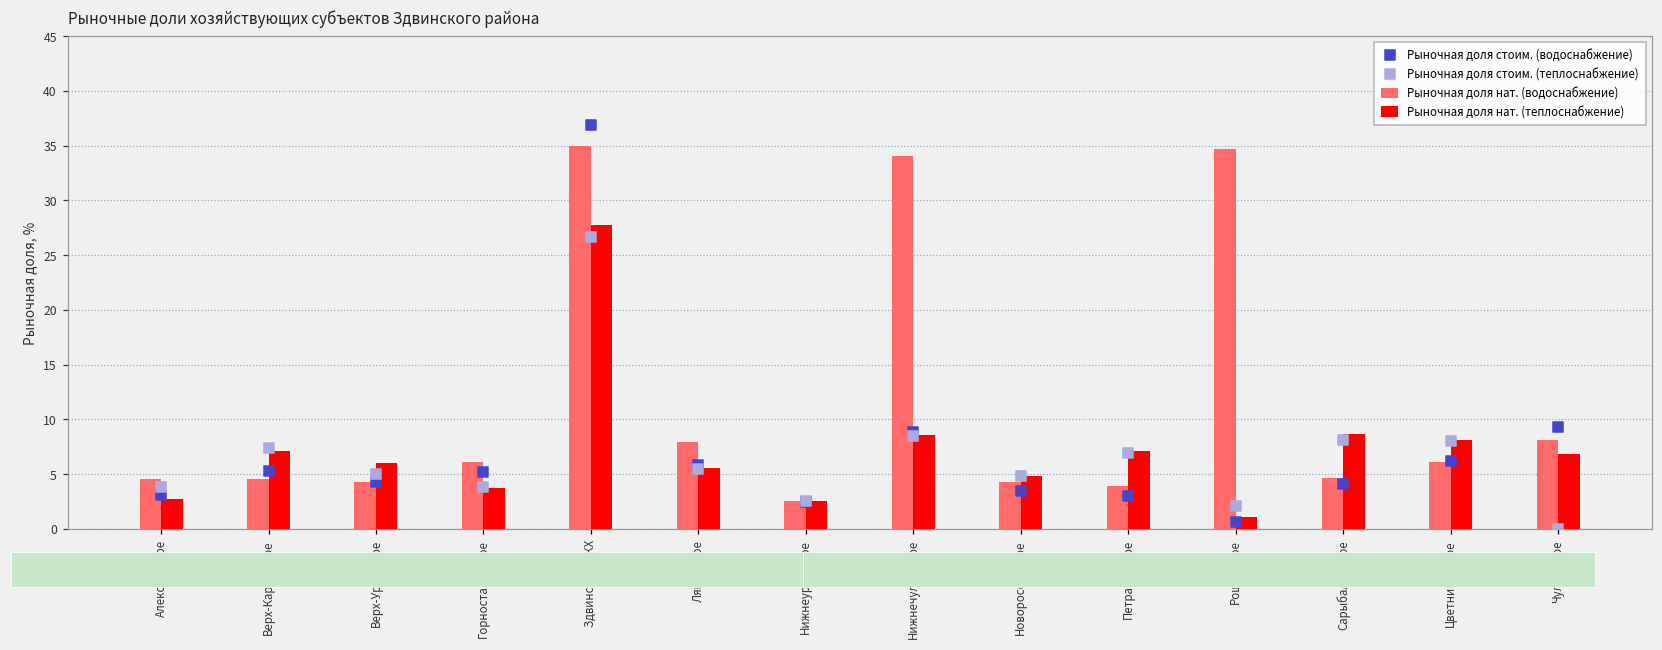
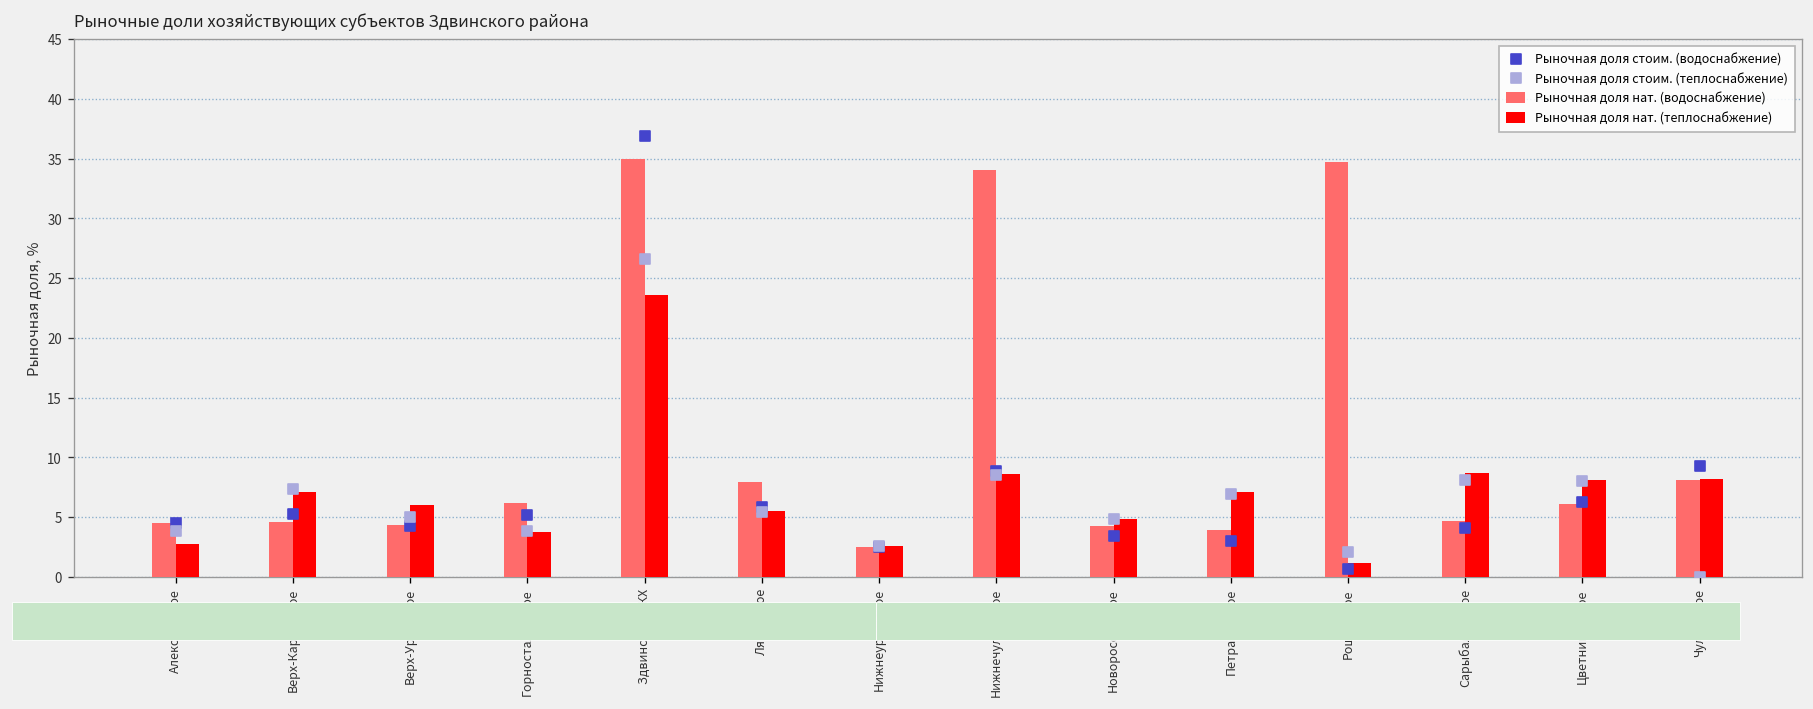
  {
    "Рыночная доля нат. (водоснабжение)": {
      "Алексеевское": 5,
      "Верх-Каргатское": 5,
      "Верх-Урюмское": 4,
      "Горносталевское": 6,
      "Здвинское ЖКХ": 35,
      "Лянинское": 8,
      "Нижнеурюмское": 3,
      "Нижнечулымское": 34,
      "Новороссийское": 4,
      "Петраковское": 4,
      "Рощинское": 35,
      "Сарыбалыкское": 5,
      "Цветниковское": 6,
      "Чулымское": 8
    },
    "Рыночная доля стоим. (водоснабжение)": {
-     "Алексеевское": 3
+     "Алексеевское": 5
    },
    "Рыночная доля нат. (теплоснабжение)": {
      "Алексеевское": 3,
      "Верх-Каргатское": 7,
      "Верх-Урюмское": 6,
      "Горносталевское": 4,
-     "Здвинское ЖКХ": 28,
+     "Здвинское ЖКХ": 24,
      "Лянинское": 6,
      "Нижнеурюмское": 3,
      "Нижнечулымское": 9,
      "Новороссийское": 5,
      "Петраковское": 7,
      "Рощинское": 1,
      "Сарыбалыкское": 9,
      "Цветниковское": 8,
-     "Чулымское": 7
+     "Чулымское": 8
    }
  }
